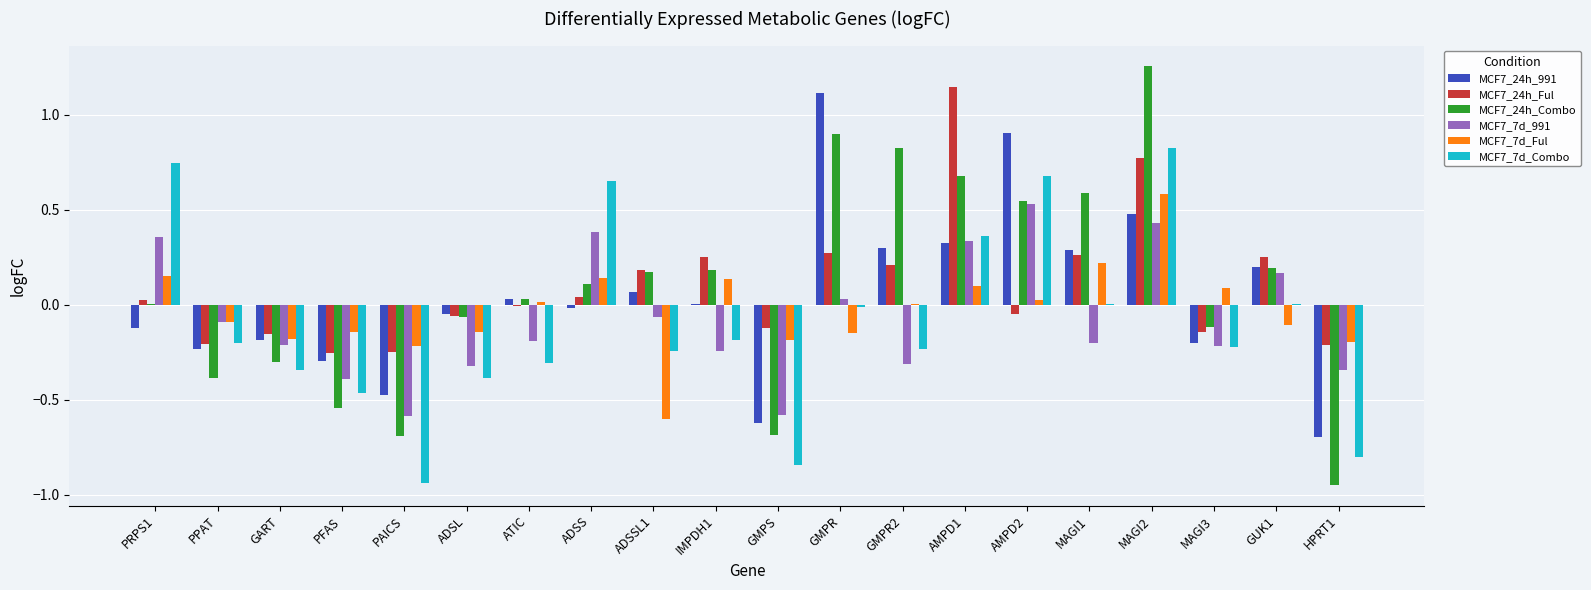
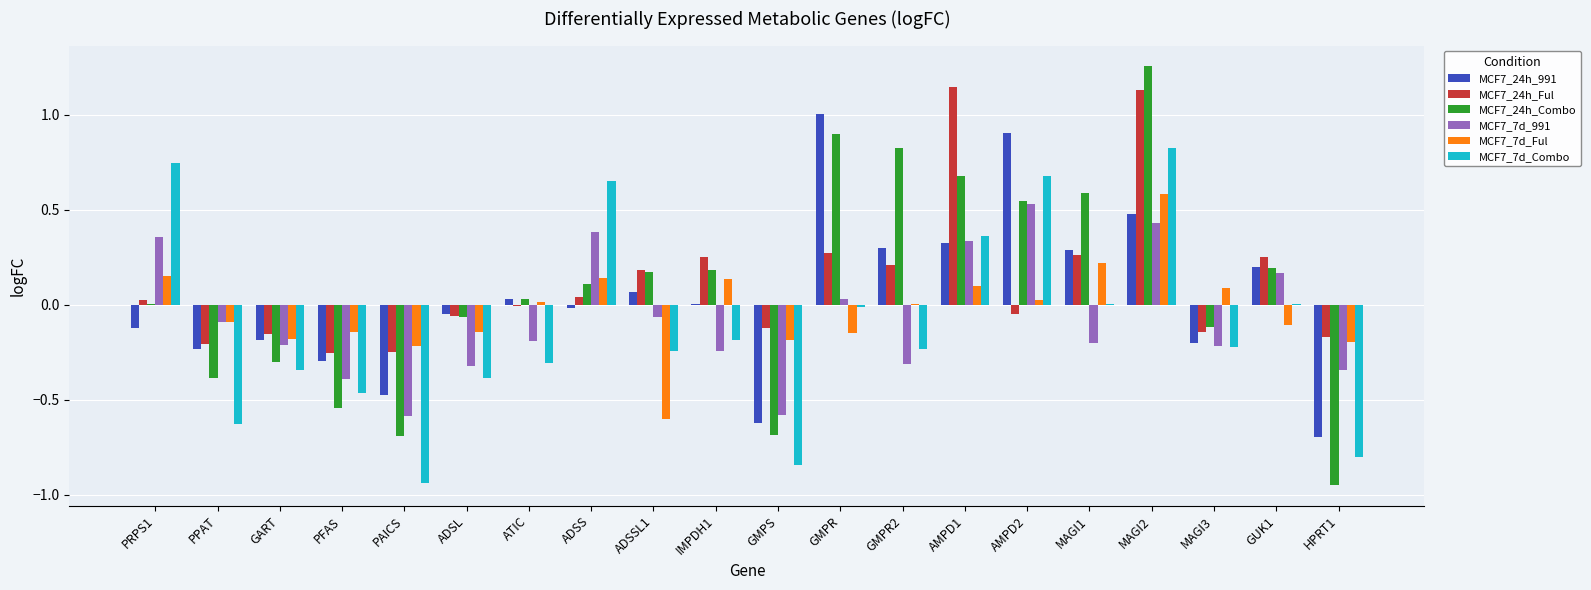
  {
    "MCF7_24h_991": {
      "PRPS1": -0.12,
      "PPAT": -0.23,
      "GART": -0.18,
      "PFAS": -0.30,
      "PAICS": -0.47,
      "ADSL": -0.05,
      "ATIC": 0.03,
      "ADSS": -0.02,
      "ADSSL1": 0.07,
      "GMPS": -0.62,
-     "GMPR": 1.11,
+     "GMPR": 1.00,
      "GMPR2": 0.30,
      "AMPD1": 0.33,
      "AMPD2": 0.90,
      "MAGI1": 0.29,
      "MAGI2": 0.48,
      "MAGI3": -0.20,
      "GUK1": 0.20,
      "HPRT1": -0.70
    },
    "MCF7_24h_Ful": {
      "PRPS1": 0.03,
      "PPAT": -0.21,
      "GART": -0.15,
      "PFAS": -0.26,
      "PAICS": -0.25,
      "ADSL": -0.06,
      "ADSS": 0.04,
      "ADSSL1": 0.18,
      "IMPDH1": 0.25,
      "GMPS": -0.12,
      "GMPR": 0.27,
      "GMPR2": 0.21,
      "AMPD1": 1.14,
      "AMPD2": -0.05,
      "MAGI1": 0.26,
-     "MAGI2": 0.77,
+     "MAGI2": 1.13,
      "MAGI3": -0.14,
      "GUK1": 0.25,
-     "HPRT1": -0.21
+     "HPRT1": -0.17
    },
    "MCF7_24h_Combo": {
      "PPAT": -0.39,
      "GART": -0.30,
      "PFAS": -0.55,
      "PAICS": -0.69,
      "ADSL": -0.07,
      "ATIC": 0.03,
      "ADSS": 0.11,
      "ADSSL1": 0.17,
      "IMPDH1": 0.18,
      "GMPS": -0.68,
      "GMPR": 0.90,
      "GMPR2": 0.82,
      "AMPD1": 0.68,
      "AMPD2": 0.55,
      "MAGI1": 0.59,
      "MAGI2": 1.25,
      "MAGI3": -0.12,
      "GUK1": 0.19,
      "HPRT1": -0.95
    },
    "MCF7_7d_991": {
      "PRPS1": 0.35,
      "PPAT": -0.09,
      "GART": -0.21,
      "PFAS": -0.39,
      "PAICS": -0.59,
      "ADSL": -0.32,
      "ATIC": -0.19,
      "ADSS": 0.38,
      "ADSSL1": -0.06,
      "IMPDH1": -0.24,
      "GMPS": -0.58,
      "GMPR": 0.03,
      "GMPR2": -0.31,
      "AMPD1": 0.33,
      "AMPD2": 0.53,
      "MAGI1": -0.20,
      "MAGI2": 0.43,
      "MAGI3": -0.21,
      "GUK1": 0.17,
      "HPRT1": -0.34
    },
    "MCF7_7d_Ful": {
      "PRPS1": 0.15,
      "PPAT": -0.09,
      "GART": -0.18,
      "PFAS": -0.14,
      "PAICS": -0.21,
      "ADSL": -0.15,
      "ATIC": 0.01,
      "ADSS": 0.14,
      "ADSSL1": -0.60,
      "IMPDH1": 0.14,
      "GMPS": -0.19,
      "GMPR": -0.15,
      "AMPD1": 0.10,
      "AMPD2": 0.03,
      "MAGI1": 0.22,
      "MAGI2": 0.58,
      "MAGI3": 0.09,
      "GUK1": -0.11,
      "HPRT1": -0.19
    },
    "MCF7_7d_Combo": {
      "PRPS1": 0.75,
-     "PPAT": -0.20,
+     "PPAT": -0.63,
      "GART": -0.35,
      "PFAS": -0.46,
      "PAICS": -0.94,
      "ADSL": -0.38,
      "ATIC": -0.30,
      "ADSS": 0.65,
      "ADSSL1": -0.24,
      "IMPDH1": -0.18,
      "GMPS": -0.84,
      "GMPR2": -0.23,
      "AMPD1": 0.36,
      "AMPD2": 0.67,
      "MAGI2": 0.82,
      "MAGI3": -0.22,
      "HPRT1": -0.80
    }
  }
